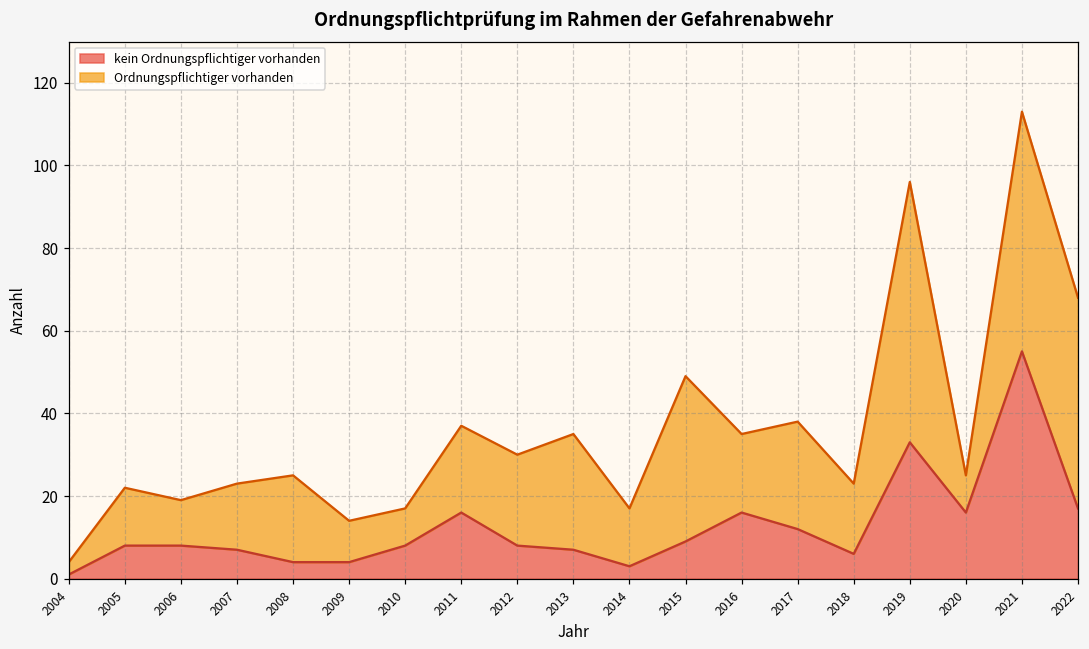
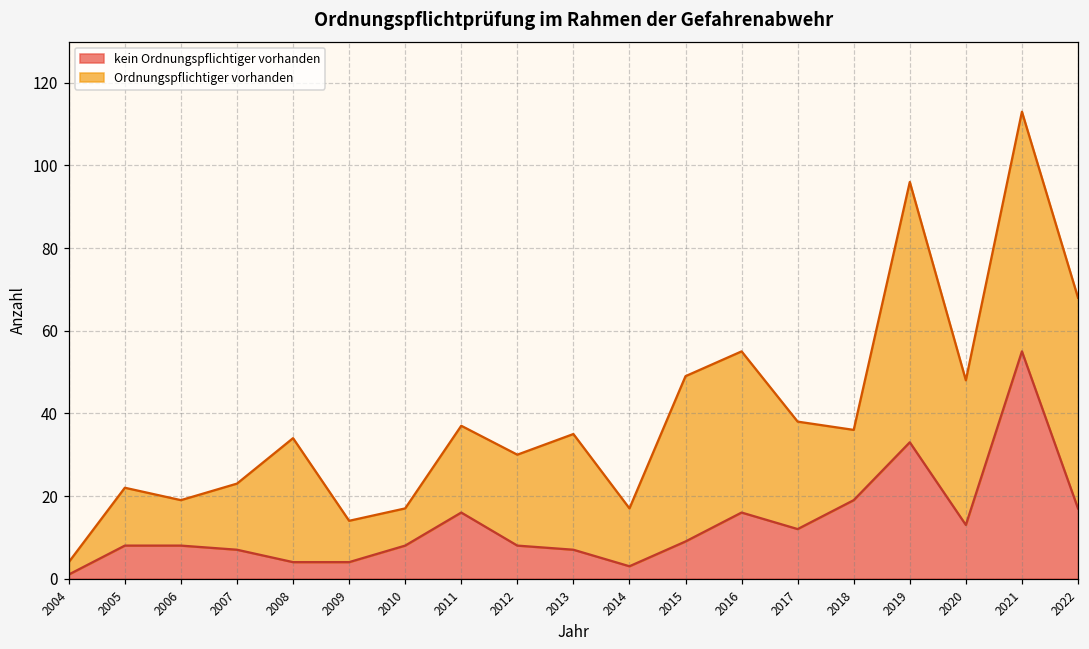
  {
    "kein Ordnungspflichtiger vorhanden": {
      "2004": 1,
      "2005": 8,
      "2006": 8,
      "2007": 7,
      "2008": 4,
      "2009": 4,
      "2010": 8,
      "2011": 16,
      "2012": 8,
      "2013": 7,
      "2014": 3,
      "2015": 9,
      "2016": 16,
      "2017": 12,
-     "2018": 6,
+     "2018": 19,
      "2019": 33,
-     "2020": 16,
+     "2020": 13,
      "2021": 55,
      "2022": 17
    },
    "Ordnungspflichtiger vorhanden": {
      "2004": 3,
      "2005": 14,
      "2006": 11,
      "2007": 16,
-     "2008": 21,
+     "2008": 30,
      "2009": 10,
      "2010": 9,
      "2011": 21,
      "2012": 22,
      "2013": 28,
      "2014": 14,
      "2015": 40,
-     "2016": 19,
+     "2016": 39,
      "2017": 26,
      "2018": 17,
      "2019": 63,
-     "2020": 9,
+     "2020": 35,
      "2021": 58,
      "2022": 51
    }
  }
